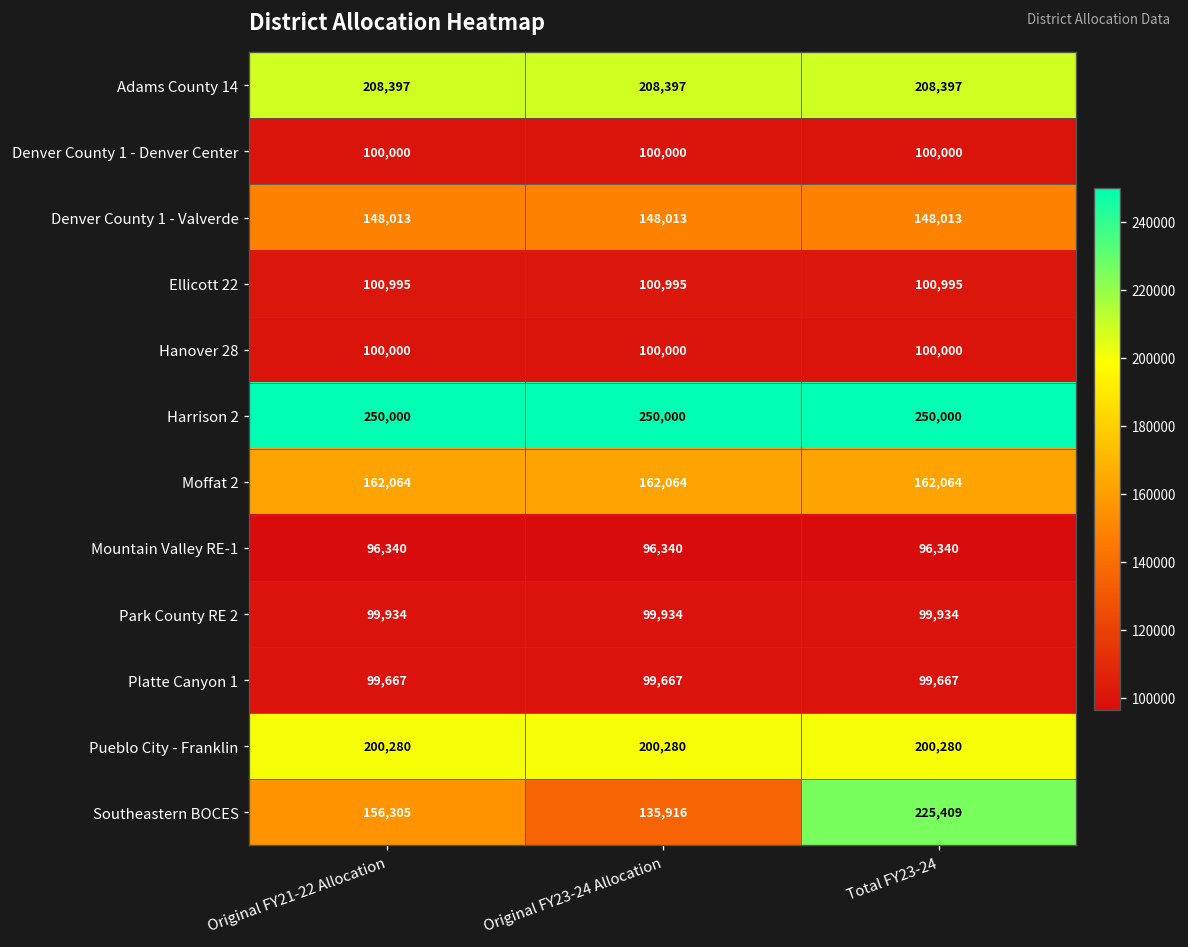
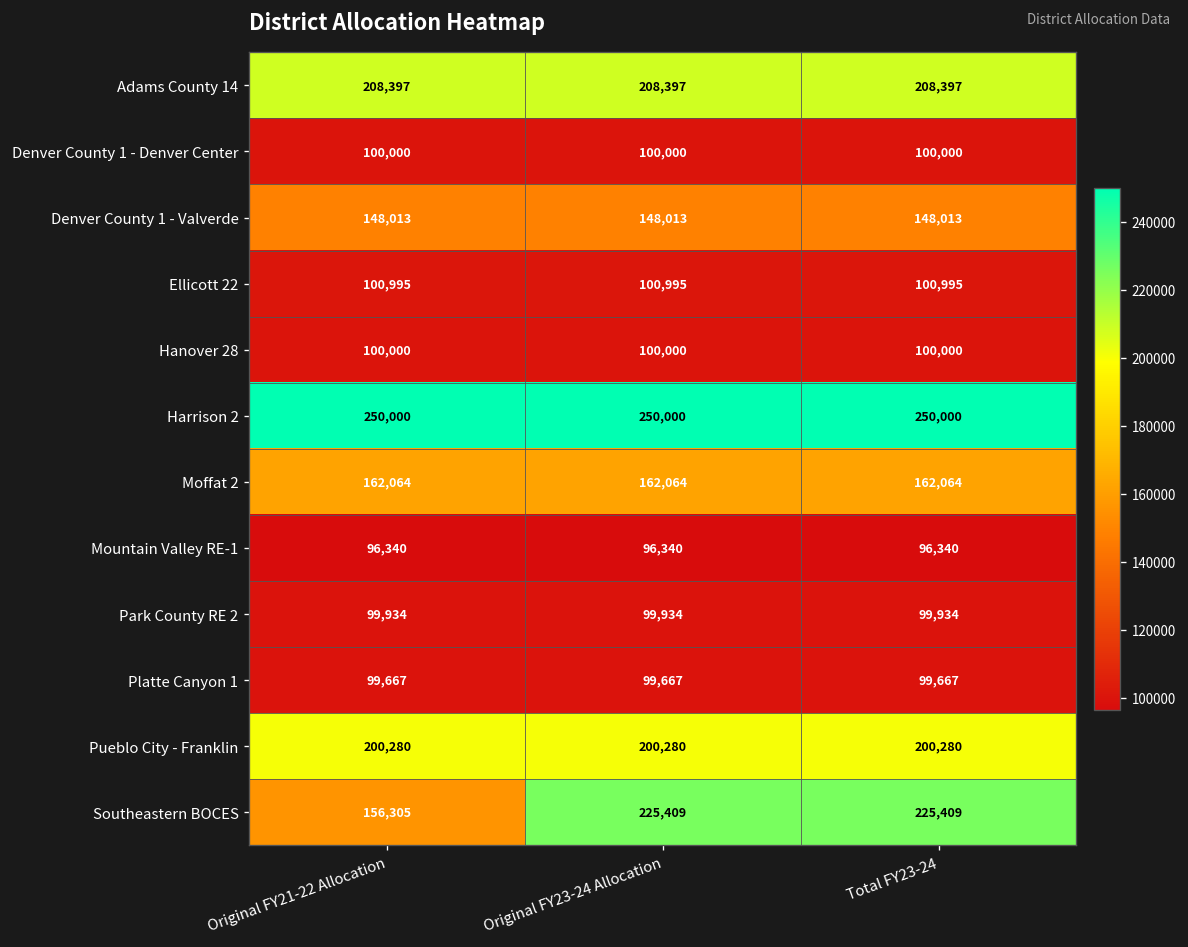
  {
    "Adams County 14": {
      "Original FY21-22 Allocation": "208,397",
      "Original FY23-24 Allocation": "208,397",
      "Total FY23-24": "208,397"
    },
    "Denver County 1 - Denver Center": {
      "Original FY21-22 Allocation": "100,000",
      "Original FY23-24 Allocation": "100,000",
      "Total FY23-24": "100,000"
    },
    "Denver County 1 - Valverde": {
      "Original FY21-22 Allocation": "148,013",
      "Original FY23-24 Allocation": "148,013",
      "Total FY23-24": "148,013"
    },
    "Ellicott 22": {
      "Original FY21-22 Allocation": "100,995",
      "Original FY23-24 Allocation": "100,995",
      "Total FY23-24": "100,995"
    },
    "Hanover 28": {
      "Original FY21-22 Allocation": "100,000",
      "Original FY23-24 Allocation": "100,000",
      "Total FY23-24": "100,000"
    },
    "Harrison 2": {
      "Original FY21-22 Allocation": "250,000",
      "Original FY23-24 Allocation": "250,000",
      "Total FY23-24": "250,000"
    },
    "Moffat 2": {
      "Original FY21-22 Allocation": "162,064",
      "Original FY23-24 Allocation": "162,064",
      "Total FY23-24": "162,064"
    },
    "Mountain Valley RE-1": {
      "Original FY21-22 Allocation": "96,340",
      "Original FY23-24 Allocation": "96,340",
      "Total FY23-24": "96,340"
    },
    "Park County RE 2": {
      "Original FY21-22 Allocation": "99,934",
      "Original FY23-24 Allocation": "99,934",
      "Total FY23-24": "99,934"
    },
    "Platte Canyon 1": {
      "Original FY21-22 Allocation": "99,667",
      "Original FY23-24 Allocation": "99,667",
      "Total FY23-24": "99,667"
    },
    "Pueblo City - Franklin": {
      "Original FY21-22 Allocation": "200,280",
      "Original FY23-24 Allocation": "200,280",
      "Total FY23-24": "200,280"
    },
    "Southeastern BOCES": {
      "Original FY21-22 Allocation": "156,305",
-     "Original FY23-24 Allocation": "135,916",
+     "Original FY23-24 Allocation": "225,409",
      "Total FY23-24": "225,409"
    }
  }
